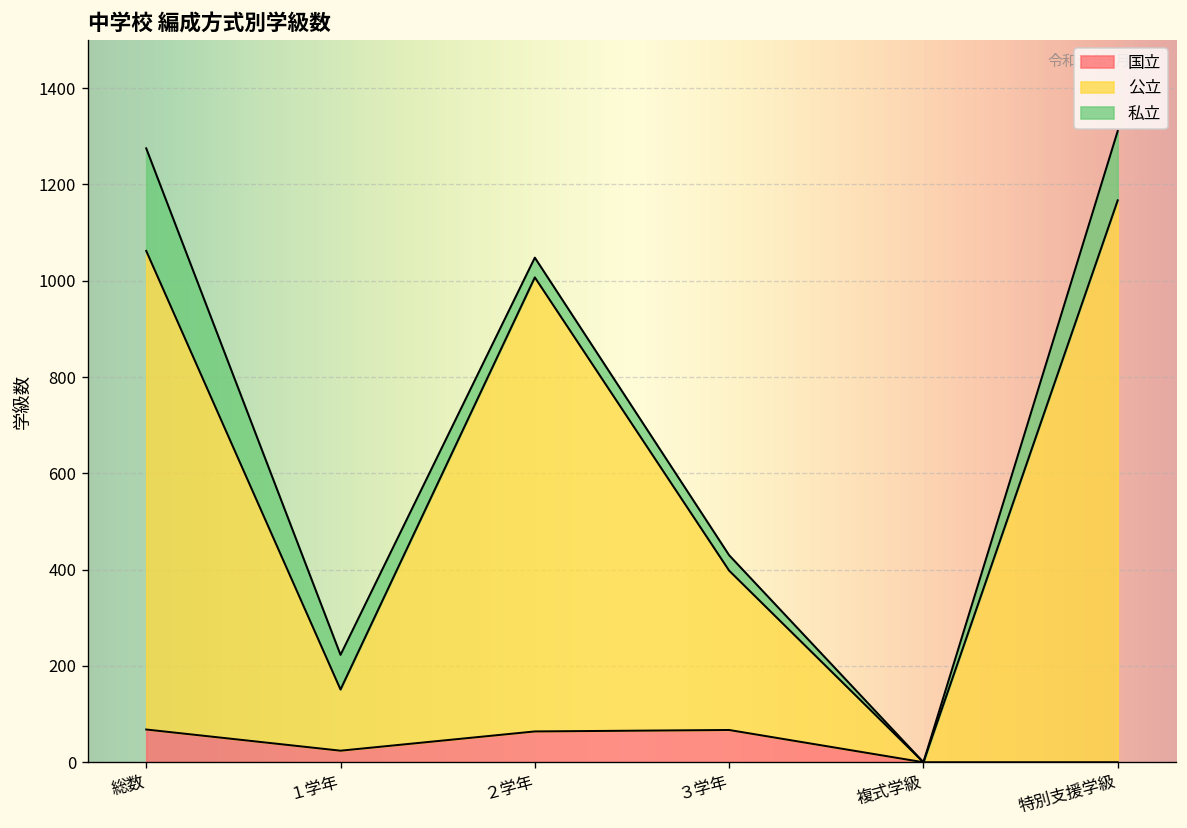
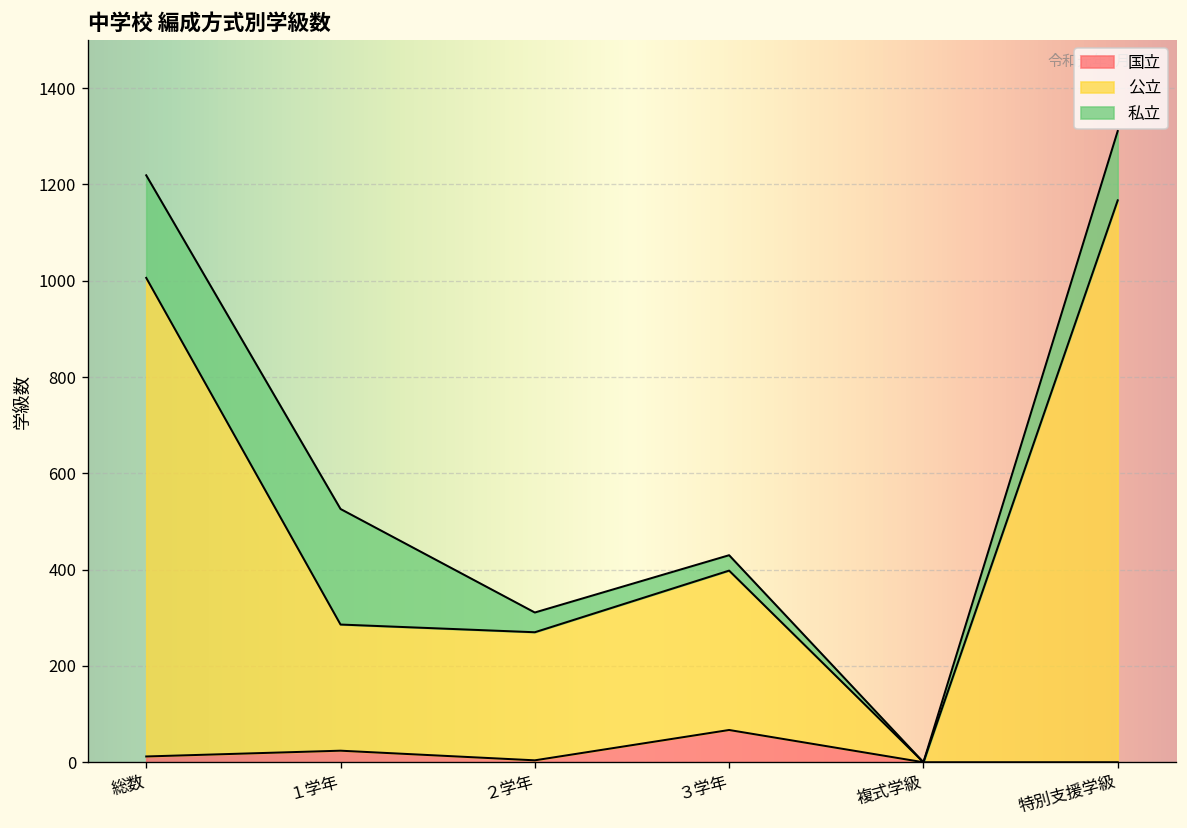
  {
    "国立": {
-     "総数": 70,
+     "総数": 10,
      "１学年": 20,
-     "２学年": 60,
+     "２学年": 0,
      "３学年": 70,
      "特別支援学級": 0
    },
    "公立": {
      "総数": 990,
-     "１学年": 130,
-     "２学年": 940,
+     "１学年": 260,
+     "２学年": 270,
      "３学年": 330,
      "特別支援学級": 1170
    },
    "私立": {
      "総数": 210,
-     "１学年": 70,
+     "１学年": 240,
      "２学年": 40,
      "３学年": 30,
      "特別支援学級": 140
    }
  }
